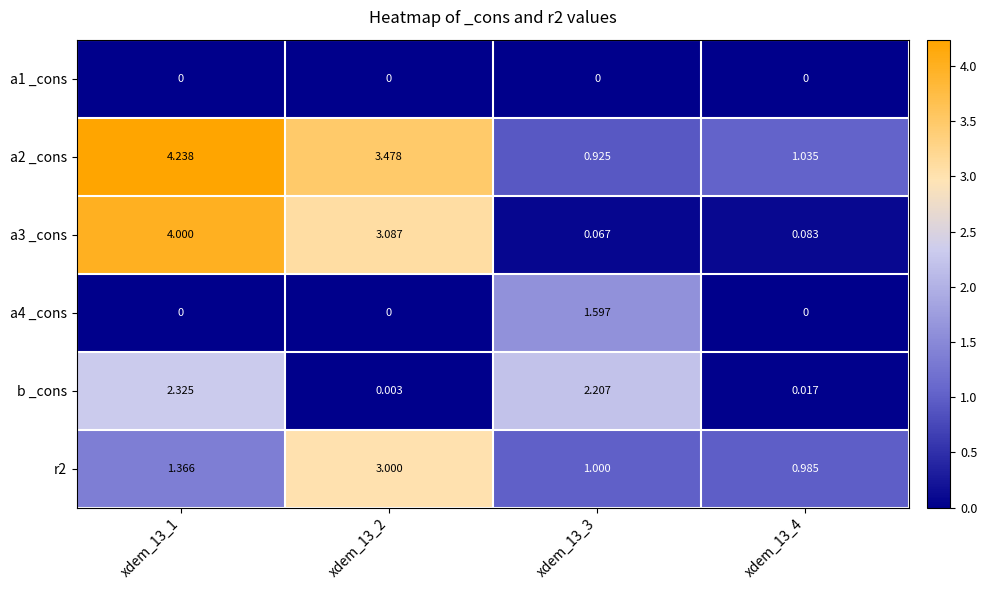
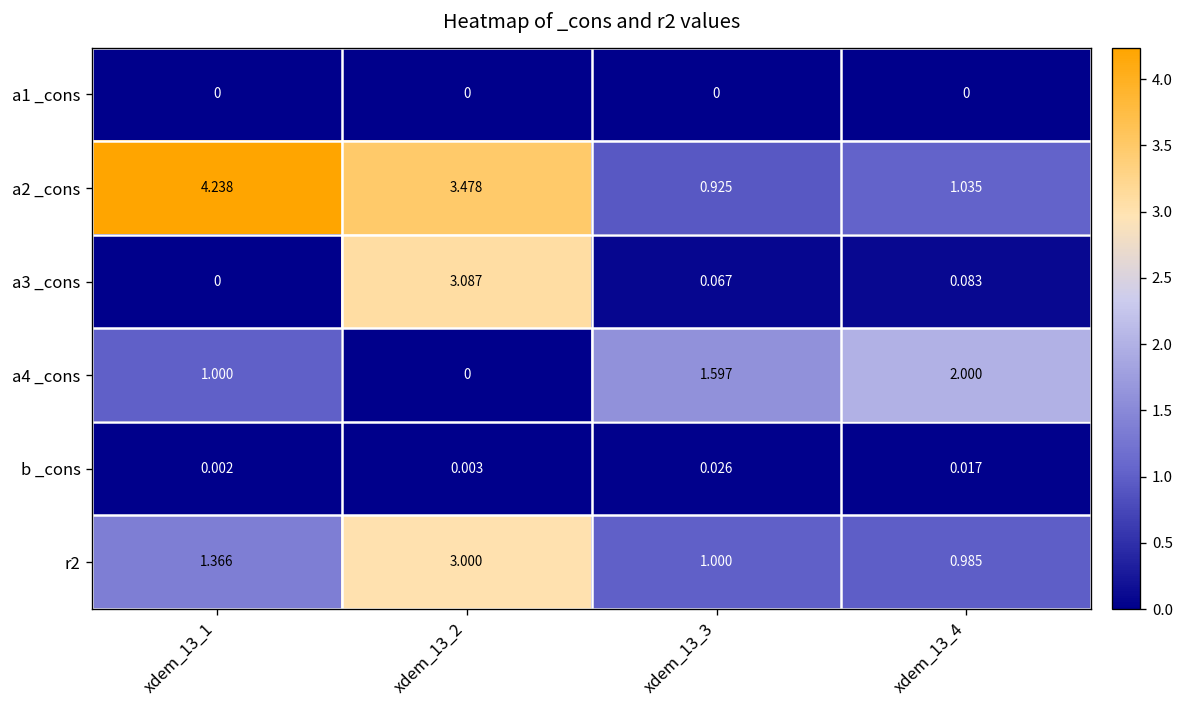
  {
    "a1 _cons": {
      "xdem_13_1": 0,
      "xdem_13_2": 0,
      "xdem_13_3": 0,
      "xdem_13_4": 0
    },
    "a2 _cons": {
      "xdem_13_1": 4.238,
      "xdem_13_2": 3.478,
      "xdem_13_3": 0.925,
      "xdem_13_4": 1.035
    },
    "a3 _cons": {
-     "xdem_13_1": 4.000,
+     "xdem_13_1": 0,
      "xdem_13_2": 3.087,
      "xdem_13_3": 0.067,
      "xdem_13_4": 0.083
    },
    "a4 _cons": {
-     "xdem_13_1": 0,
+     "xdem_13_1": 1.000,
      "xdem_13_2": 0,
      "xdem_13_3": 1.597,
-     "xdem_13_4": 0
+     "xdem_13_4": 2.000
    },
    "b _cons": {
-     "xdem_13_1": 2.325,
+     "xdem_13_1": 0.002,
      "xdem_13_2": 0.003,
-     "xdem_13_3": 2.207,
+     "xdem_13_3": 0.026,
      "xdem_13_4": 0.017
    },
    "r2": {
      "xdem_13_1": 1.366,
      "xdem_13_2": 3.000,
      "xdem_13_3": 1.000,
      "xdem_13_4": 0.985
    }
  }
